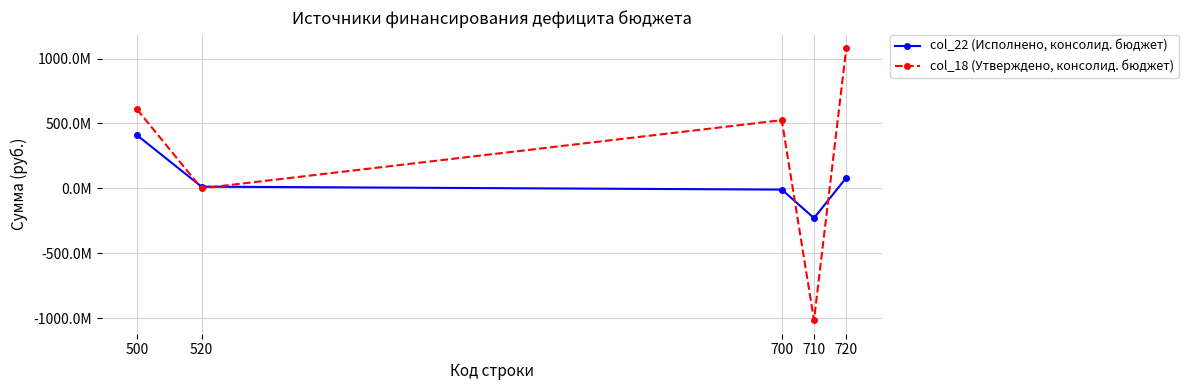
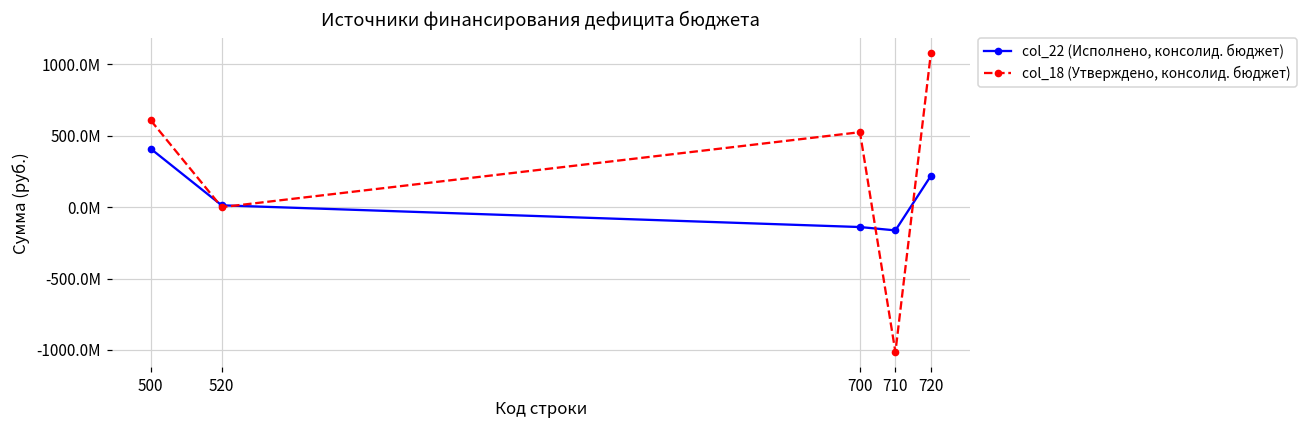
  {
    "col_22 (Исполнено, консолид. бюджет)": {
      "500": 410000000,
-     "700": -10000000,
-     "710": -230000000,
-     "720": 80000000
+     "700": -140000000,
+     "710": -160000000,
+     "720": 220000000
    },
    "col_18 (Утверждено, консолид. бюджет)": {
      "500": 610000000,
      "700": 530000000,
      "710": -1020000000,
      "720": 1080000000
    }
  }
